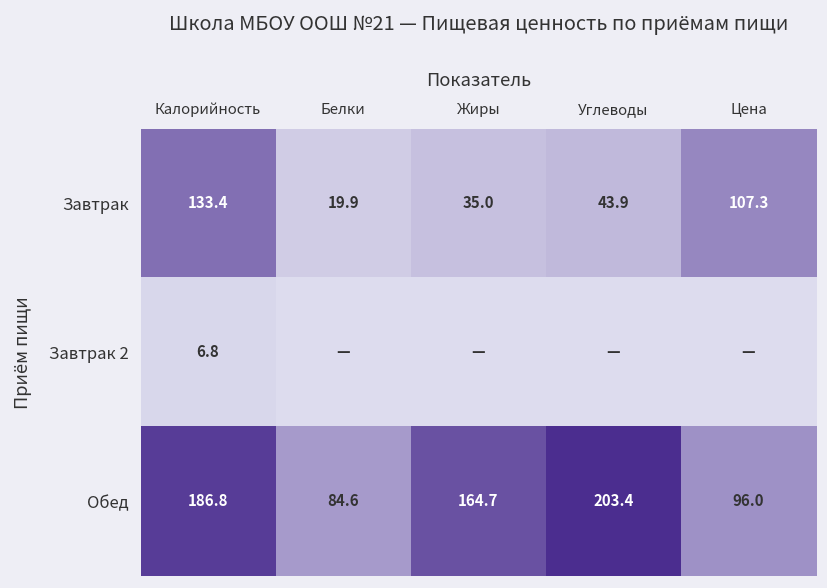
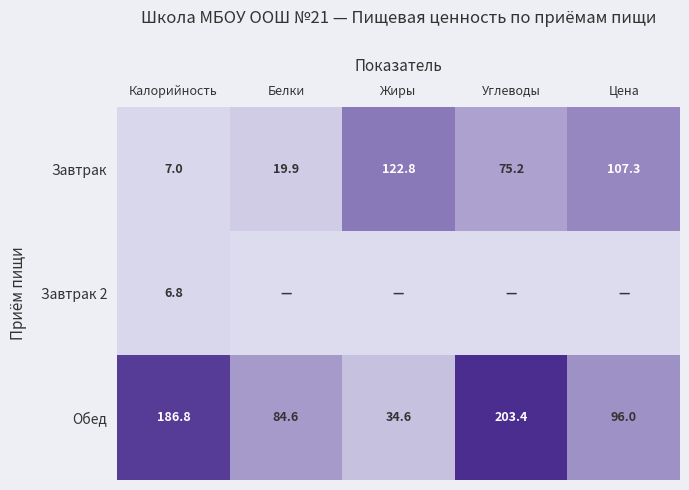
  {
    "Завтрак": {
-     "Калорийность": 133.4,
+     "Калорийность": 7.0,
      "Белки": 19.9,
-     "Жиры": 35.0,
-     "Углеводы": 43.9,
+     "Жиры": 122.8,
+     "Углеводы": 75.2,
      "Цена": 107.3
    },
    "Завтрак 2": {
      "Калорийность": 6.8
    },
    "Обед": {
      "Калорийность": 186.8,
      "Белки": 84.6,
-     "Жиры": 164.7,
+     "Жиры": 34.6,
      "Углеводы": 203.4,
      "Цена": 96.0
    }
  }
